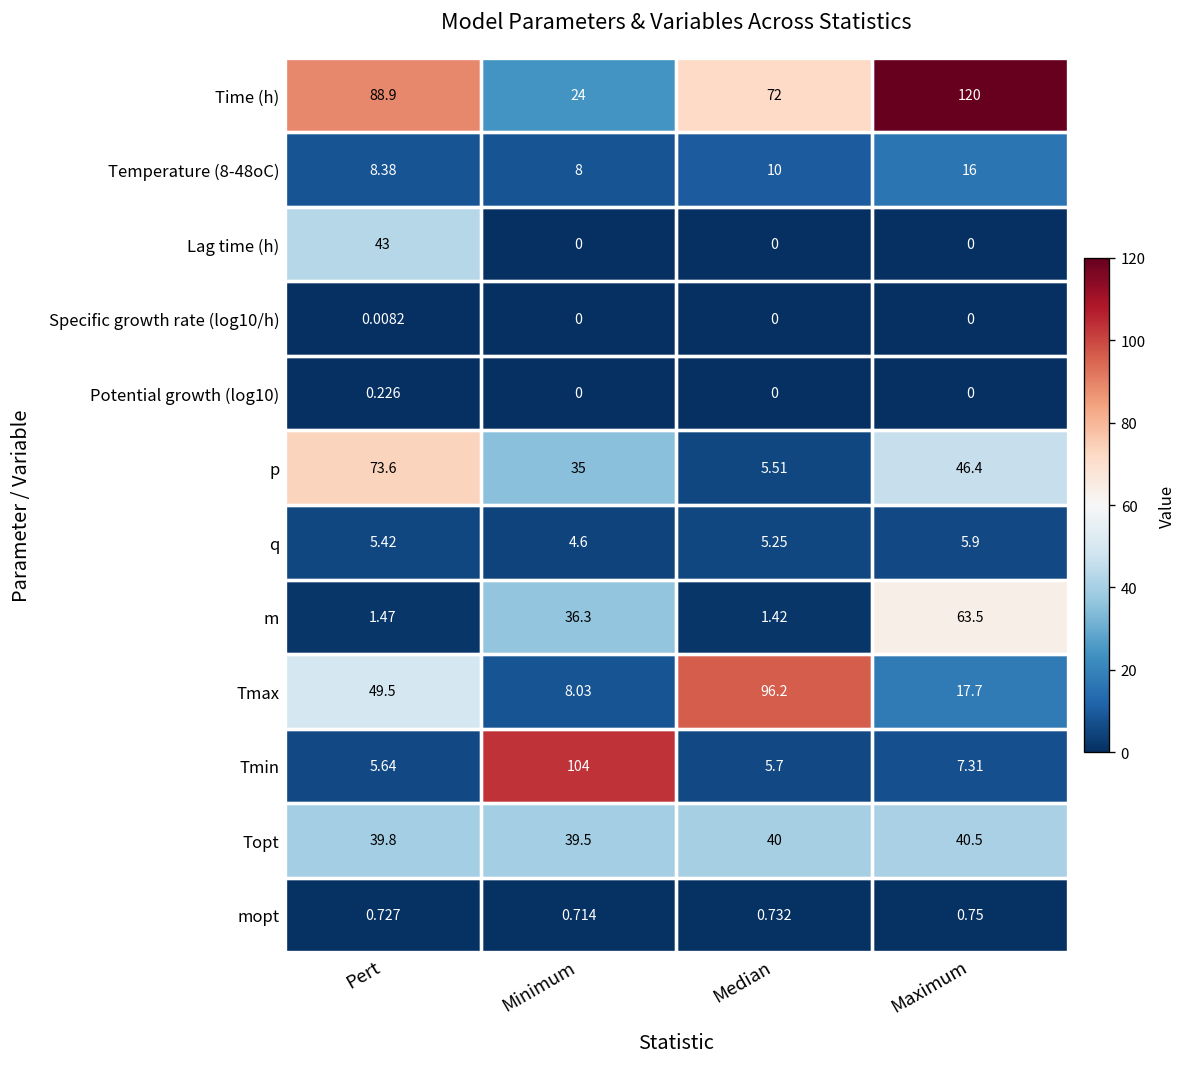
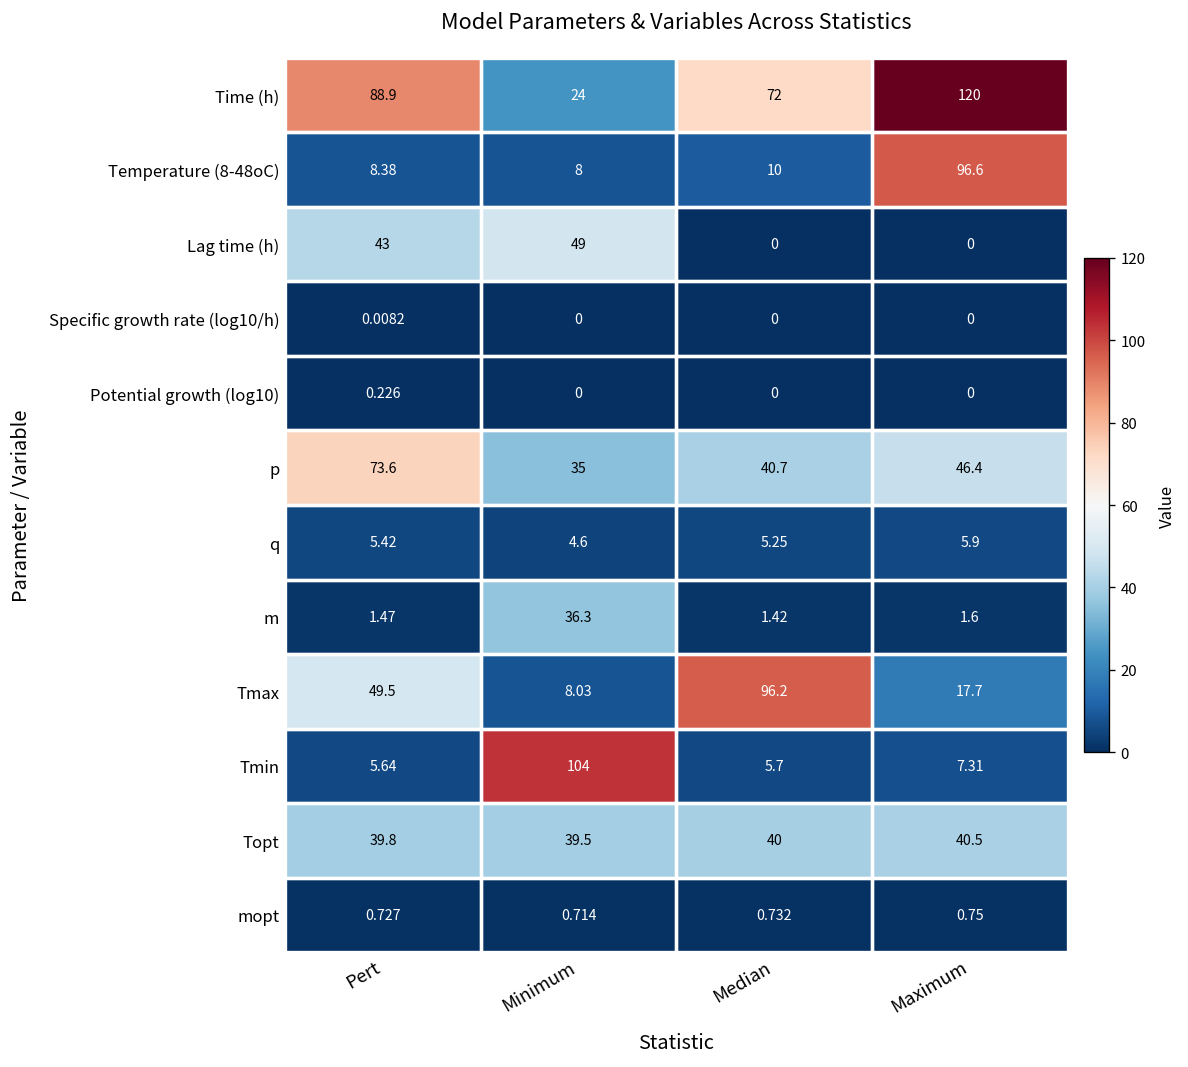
  {
    "Time (h)": {
      "Pert": 88.9,
      "Minimum": 24,
      "Median": 72,
      "Maximum": 120
    },
    "Temperature (8-48oC)": {
      "Pert": 8.38,
      "Minimum": 8,
      "Median": 10,
-     "Maximum": 16
+     "Maximum": 96.6
    },
    "Lag time (h)": {
      "Pert": 43,
-     "Minimum": 0,
+     "Minimum": 49,
      "Median": 0,
      "Maximum": 0
    },
    "Specific growth rate (log10/h)": {
      "Pert": 0.0082,
      "Minimum": 0,
      "Median": 0,
      "Maximum": 0
    },
    "Potential growth (log10)": {
      "Pert": 0.226,
      "Minimum": 0,
      "Median": 0,
      "Maximum": 0
    },
    "p": {
      "Pert": 73.6,
      "Minimum": 35,
-     "Median": 5.51,
+     "Median": 40.7,
      "Maximum": 46.4
    },
    "q": {
      "Pert": 5.42,
      "Minimum": 4.6,
      "Median": 5.25,
      "Maximum": 5.9
    },
    "m": {
      "Pert": 1.47,
      "Minimum": 36.3,
      "Median": 1.42,
-     "Maximum": 63.5
+     "Maximum": 1.6
    },
    "Tmax": {
      "Pert": 49.5,
      "Minimum": 8.03,
      "Median": 96.2,
      "Maximum": 17.7
    },
    "Tmin": {
      "Pert": 5.64,
      "Minimum": 104,
      "Median": 5.7,
      "Maximum": 7.31
    },
    "Topt": {
      "Pert": 39.8,
      "Minimum": 39.5,
      "Median": 40,
      "Maximum": 40.5
    },
    "mopt": {
      "Pert": 0.727,
      "Minimum": 0.714,
      "Median": 0.732,
      "Maximum": 0.75
    }
  }
